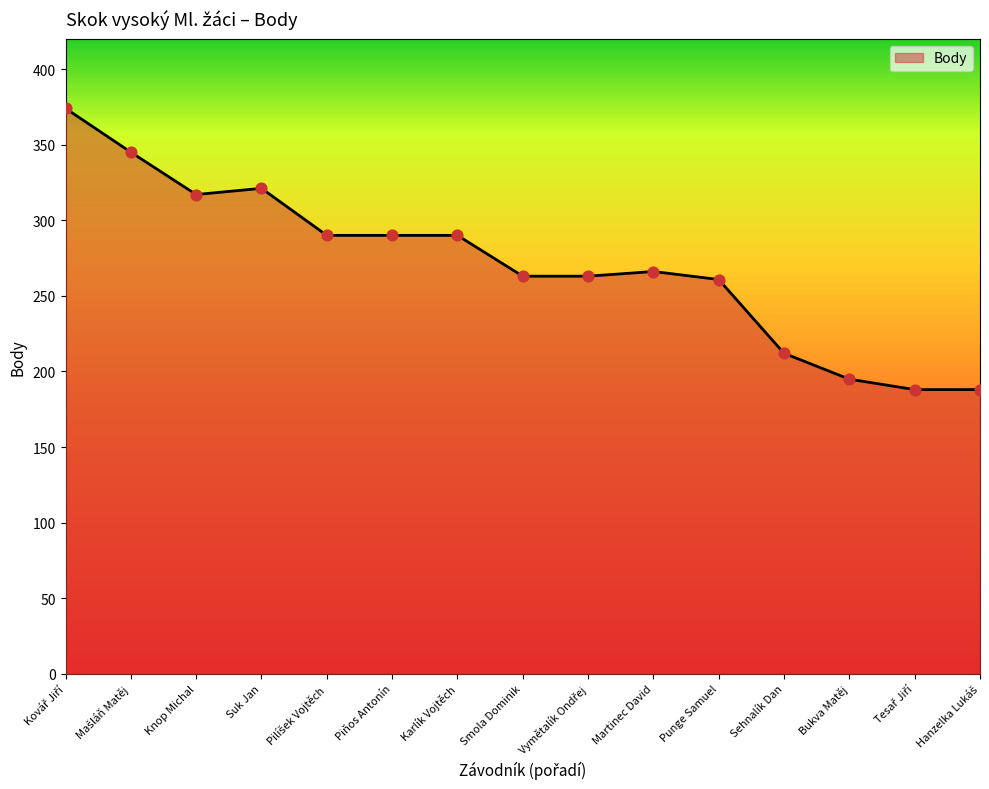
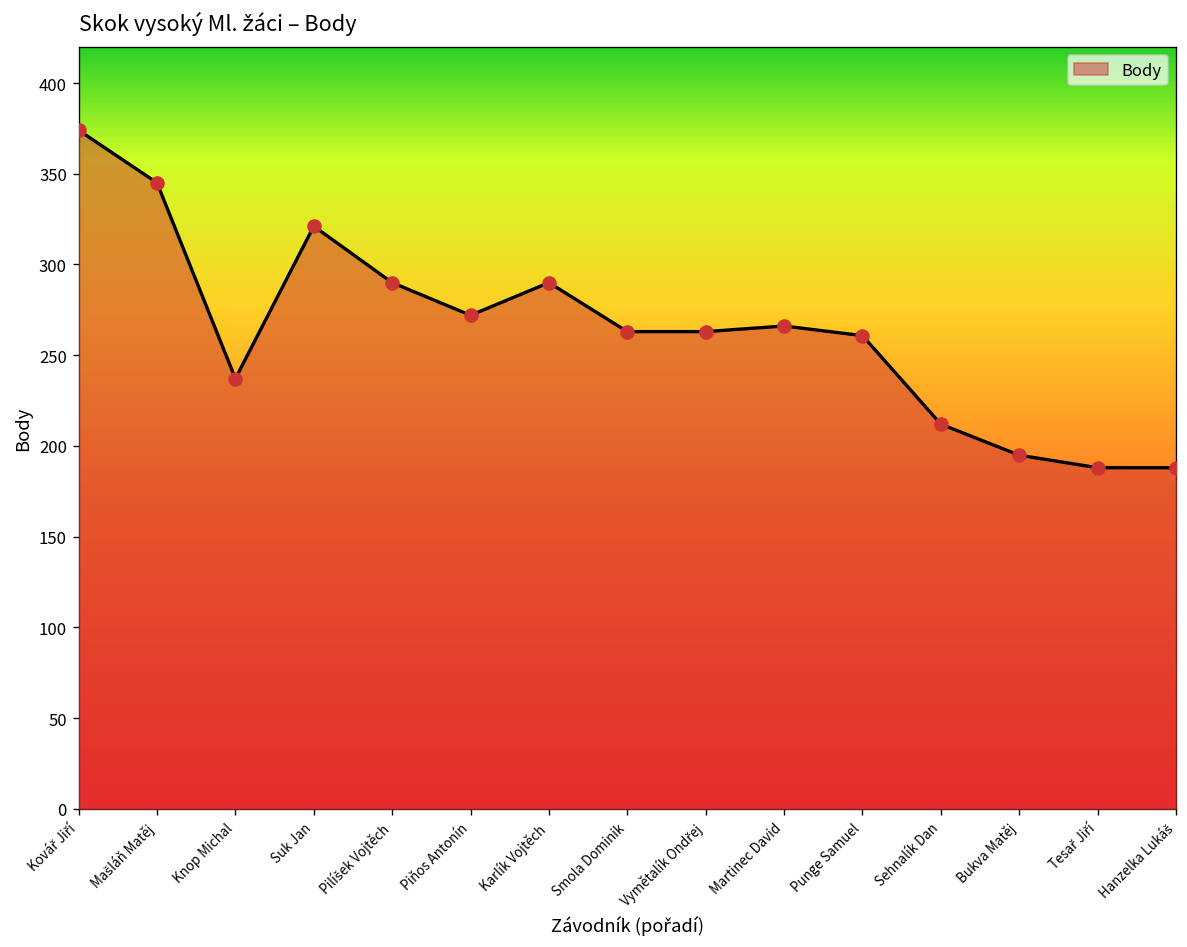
  {
    "Kovář Jiří": 374,
    "Mašláň Matěj": 345,
-   "Knop Michal": 317,
+   "Knop Michal": 237,
    "Suk Jan": 321,
    "Pilíšek Vojtěch": 290,
-   "Piňos Antonín": 290,
+   "Piňos Antonín": 272,
    "Karlík Vojtěch": 290,
    "Smola Dominik": 263,
    "Vymětalík Ondřej": 263,
    "Martinec David": 266,
    "Punge Samuel": 261,
    "Sehnalík Dan": 212,
    "Bukva Matěj": 195,
    "Tesař Jiří": 188,
    "Hanzelka Lukáš": 188
  }
